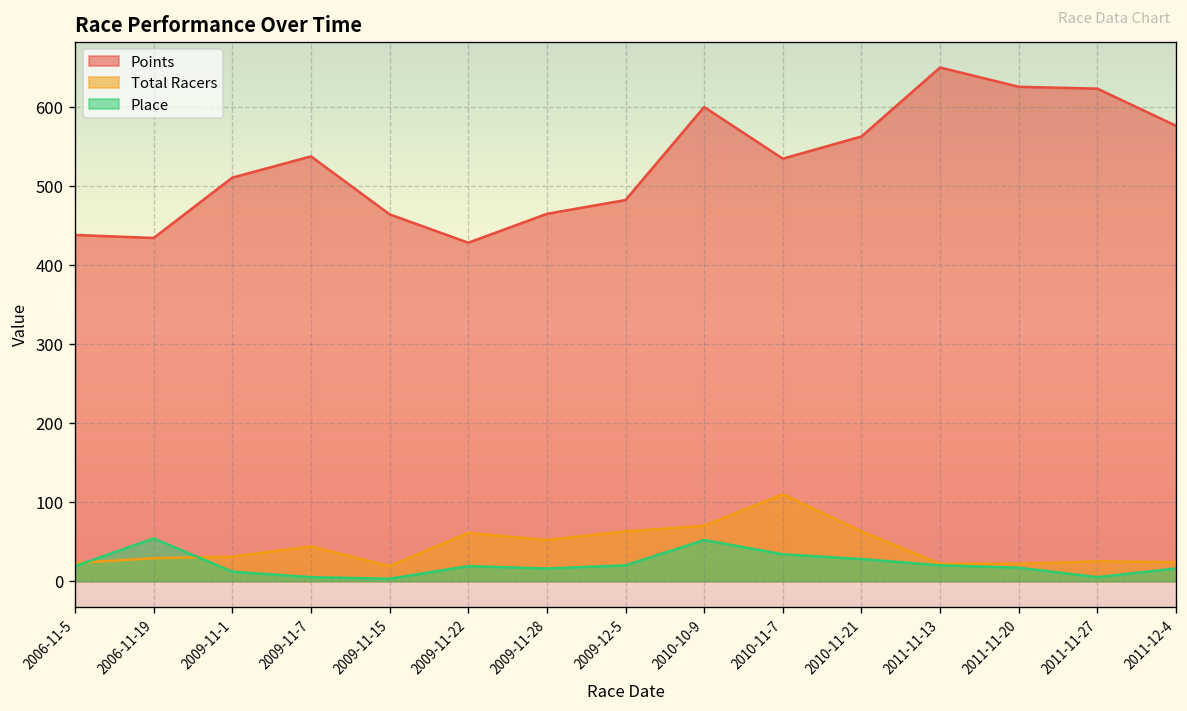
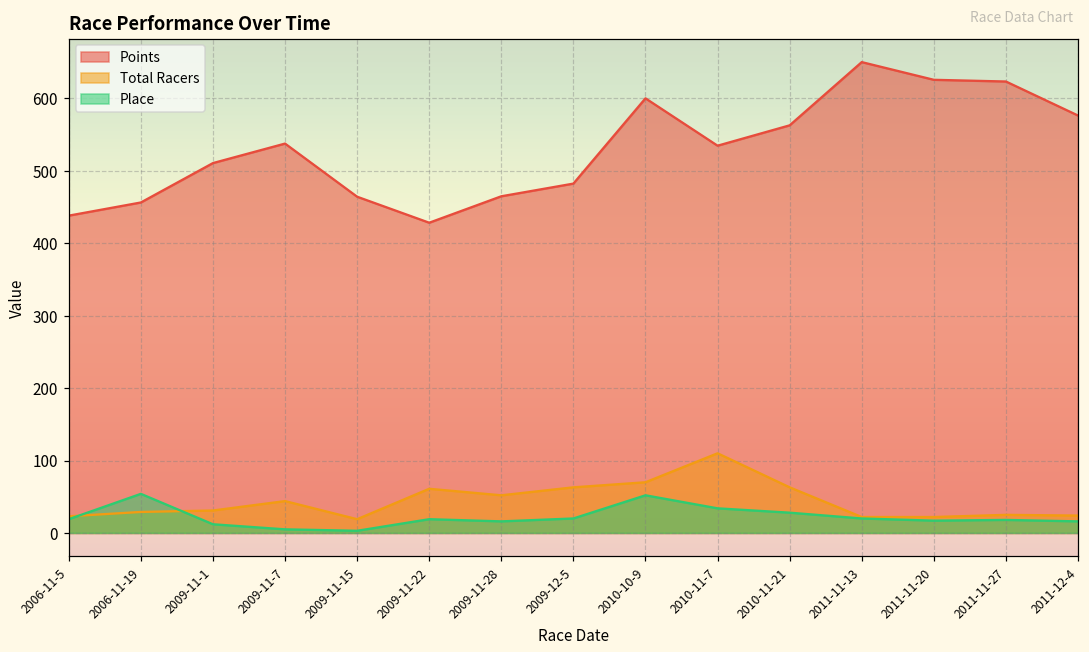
  {
    "Points": {
      "2006-11-5": 440,
-     "2006-11-19": 430,
+     "2006-11-19": 460,
      "2009-11-1": 510,
      "2009-11-7": 540,
      "2009-11-15": 460,
      "2009-11-22": 430,
      "2009-11-28": 460,
      "2009-12-5": 480,
      "2010-10-9": 600,
      "2010-11-7": 530,
      "2010-11-21": 560,
      "2011-11-13": 650,
      "2011-11-20": 630,
      "2011-11-27": 620,
      "2011-12-4": 580
    },
    "Total Racers": {
      "2006-11-5": 20,
      "2006-11-19": 30,
      "2009-11-1": 30,
      "2009-11-7": 40,
      "2009-11-15": 20,
      "2009-11-22": 60,
      "2009-11-28": 50,
      "2009-12-5": 60,
      "2010-10-9": 70,
      "2010-11-7": 110,
      "2010-11-21": 60,
      "2011-11-20": 20,
      "2011-11-27": 30,
      "2011-12-4": 20
    },
    "Place": {
      "2006-11-5": 20,
      "2006-11-19": 50,
      "2009-11-1": 10,
      "2009-11-7": 10,
      "2009-11-15": 0,
      "2009-11-22": 20,
      "2009-11-28": 20,
      "2009-12-5": 20,
      "2010-10-9": 50,
      "2010-11-7": 30,
      "2010-11-21": 30,
      "2011-11-20": 20,
-     "2011-11-27": 10,
+     "2011-11-27": 20,
      "2011-12-4": 20
    }
  }
